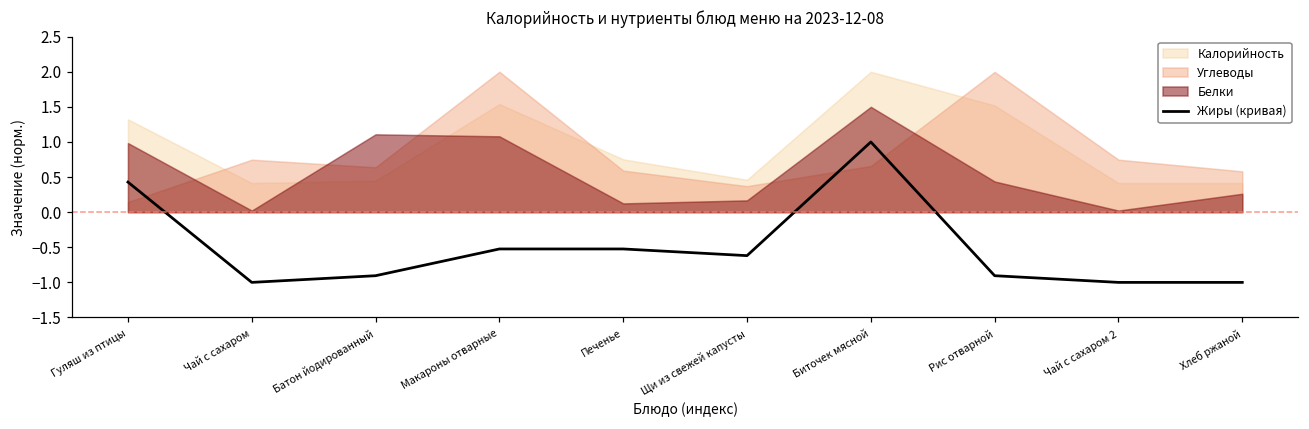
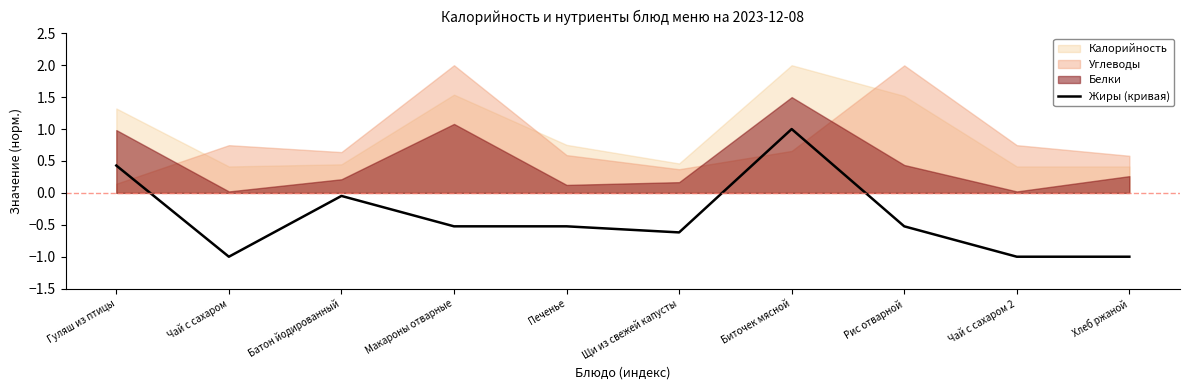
  {
    "Жиры (кривая)": {
      "Гуляш из птицы": 0.4,
      "Чай с сахаром": -1.0,
-     "Батон йодированный": -0.9,
+     "Батон йодированный": 0.0,
      "Макароны отварные": -0.5,
      "Печенье": -0.5,
      "Щи из свежей капусты": -0.6,
      "Биточек мясной": 1.0,
-     "Рис отварной": -0.9,
+     "Рис отварной": -0.5,
      "Чай с сахаром 2": -1.0,
      "Хлеб ржаной": -1.0
    },
    "Белки": {
      "Гуляш из птицы": 1.0,
-     "Батон йодированный": 1.1,
+     "Батон йодированный": 0.2,
      "Макароны отварные": 1.1,
      "Печенье": 0.1,
      "Щи из свежей капусты": 0.2,
      "Биточек мясной": 1.5,
      "Рис отварной": 0.4,
      "Хлеб ржаной": 0.3
    }
  }
